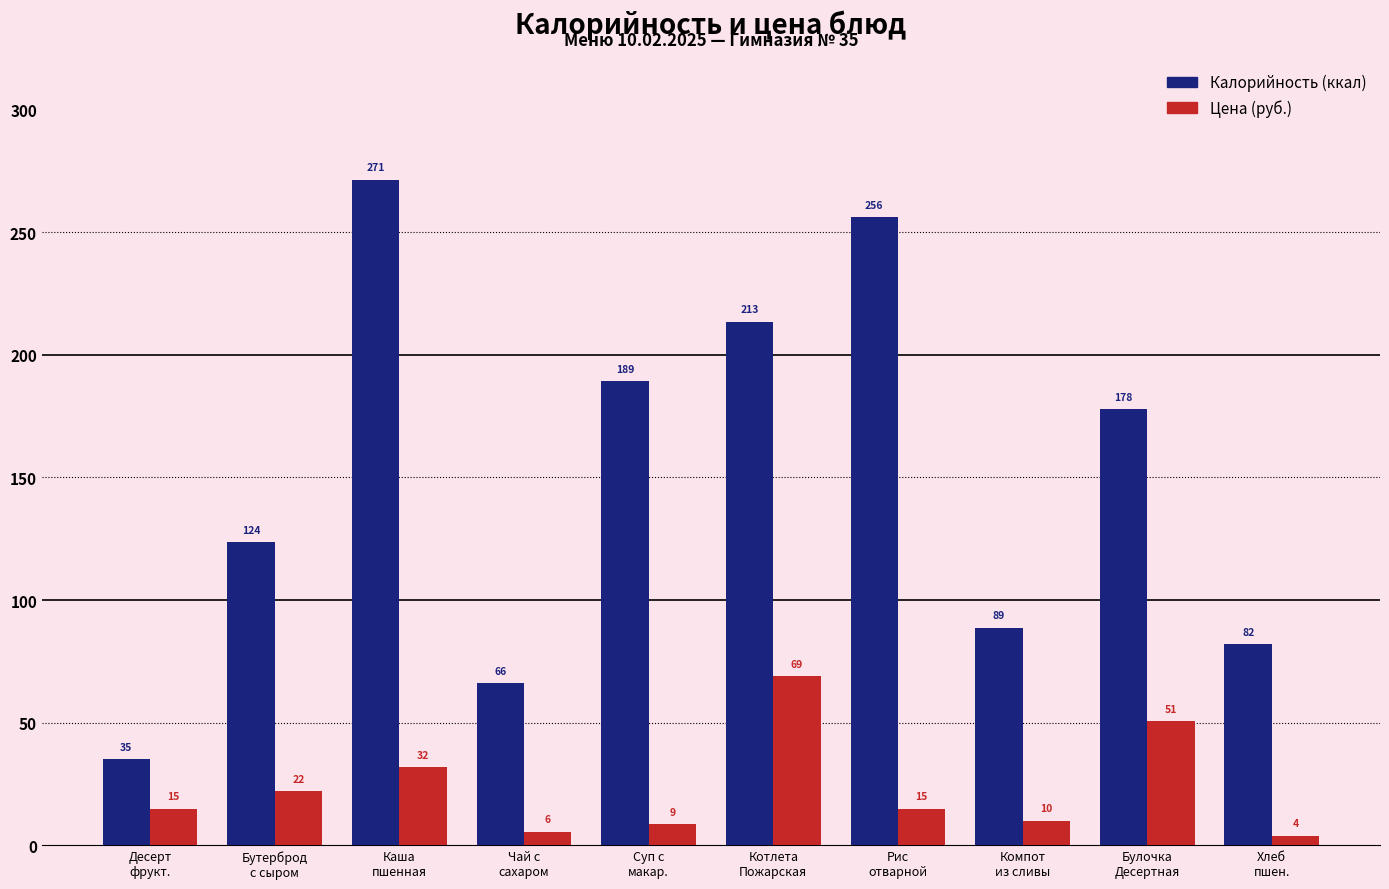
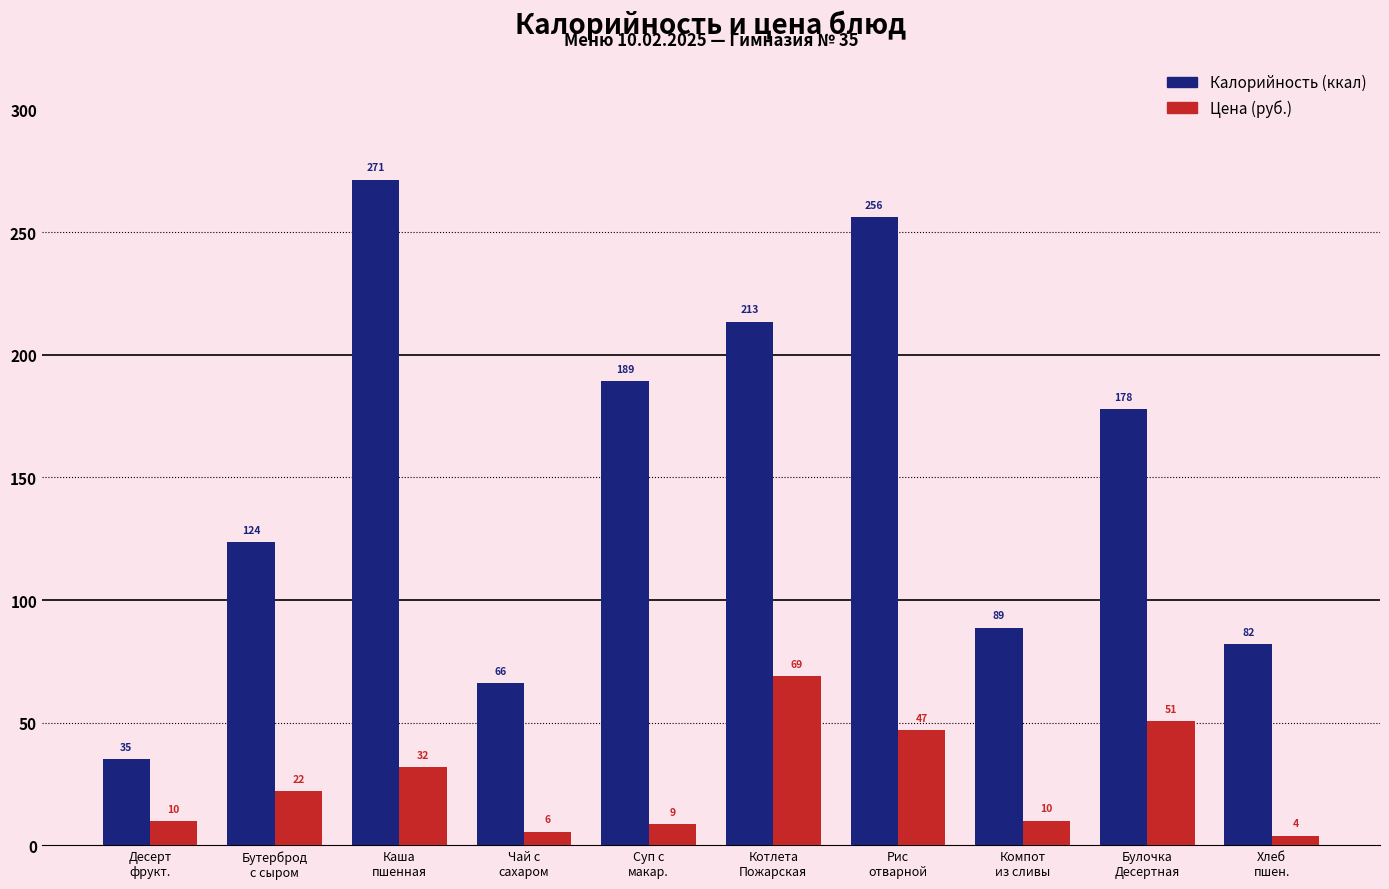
  {
    "Калорийность (ккал)": {
      "Десерт фрукт.": 35,
      "Бутерброд с сыром": 124,
      "Каша пшенная": 271,
      "Чай с сахаром": 66,
      "Суп с макар.": 189,
      "Котлета Пожарская": 213,
      "Рис отварной": 256,
      "Компот из сливы": 89,
      "Булочка Десертная": 178,
      "Хлеб пшен.": 82
    },
    "Цена (руб.)": {
-     "Десерт фрукт.": 15,
+     "Десерт фрукт.": 10,
      "Бутерброд с сыром": 22,
      "Каша пшенная": 32,
      "Чай с сахаром": 6,
      "Суп с макар.": 9,
      "Котлета Пожарская": 69,
-     "Рис отварной": 15,
+     "Рис отварной": 47,
      "Компот из сливы": 10,
      "Булочка Десертная": 51,
      "Хлеб пшен.": 4
    }
  }
